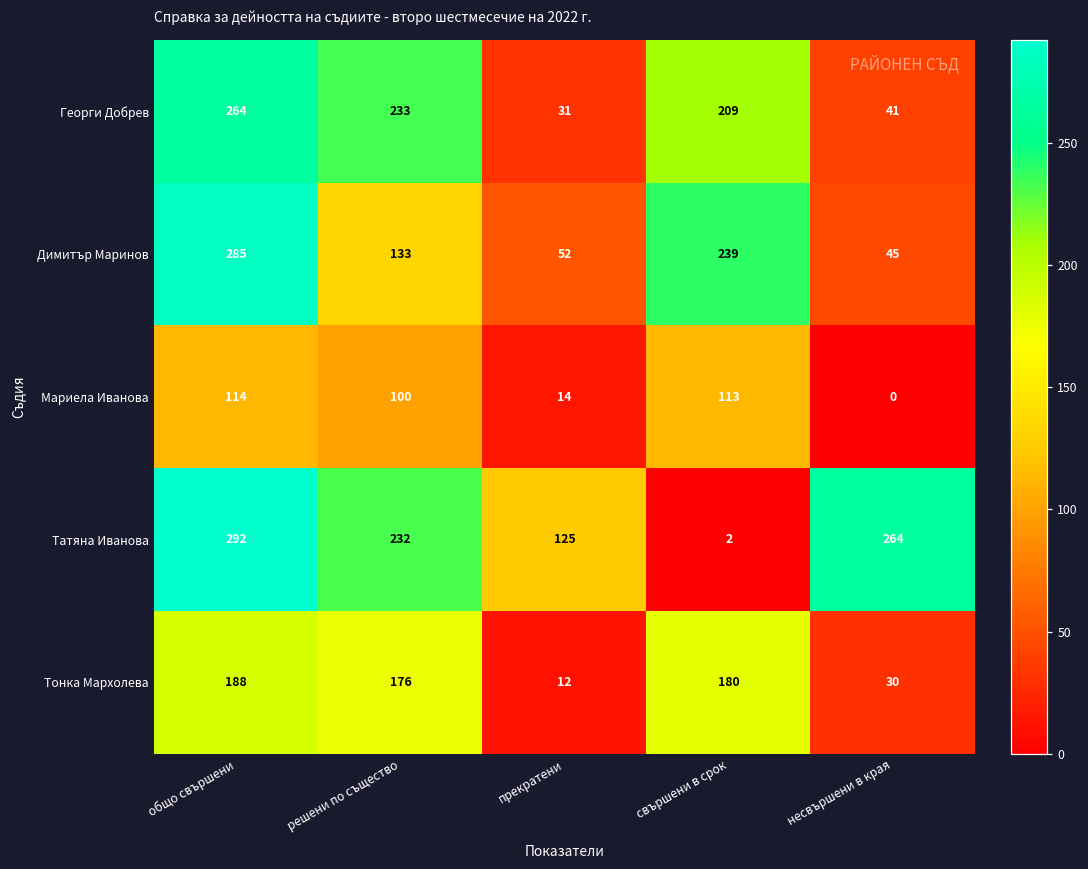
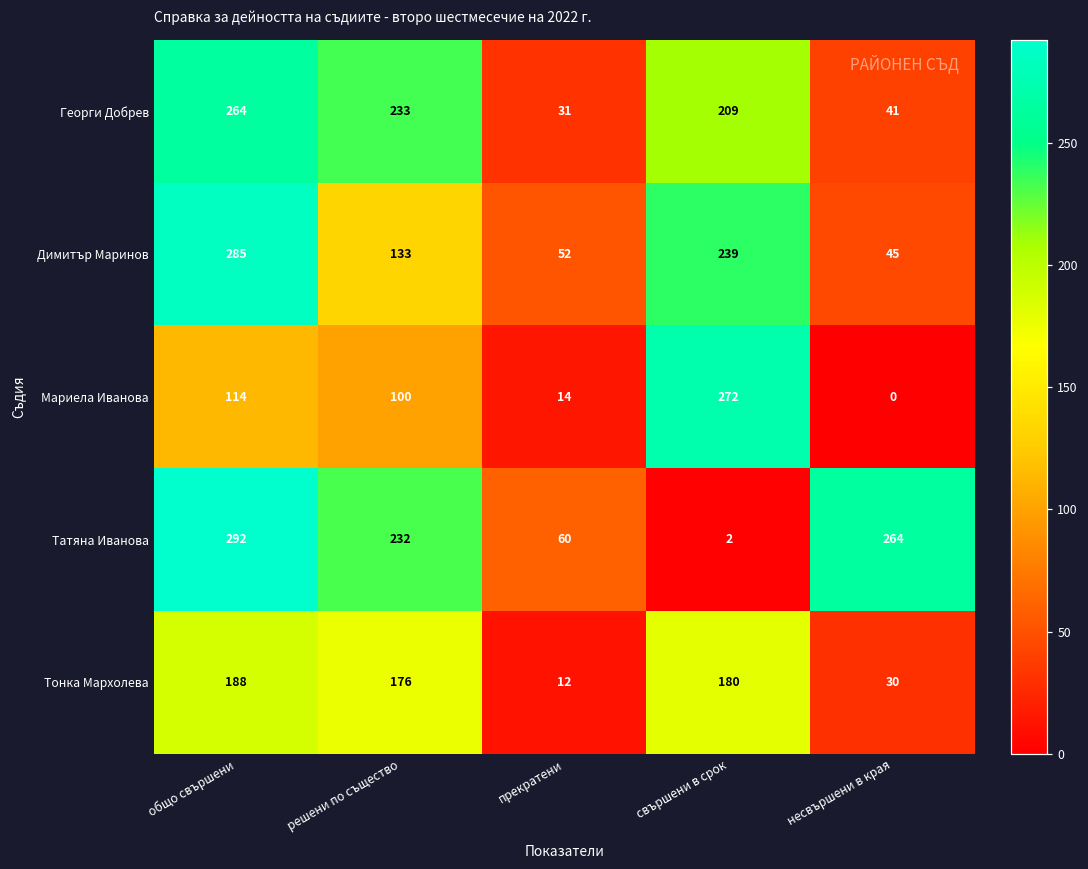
  {
    "Георги Добрев": {
      "общо свършени": 264,
      "решени по същество": 233,
      "прекратени": 31,
      "свършени в срок": 209
    },
    "Димитър Маринов": {
      "общо свършени": 285,
      "решени по същество": 133,
      "прекратени": 52,
      "свършени в срок": 239,
      "несвършени в края": 45
    },
    "Мариела Иванова": {
      "общо свършени": 114,
      "решени по същество": 100,
      "прекратени": 14,
-     "свършени в срок": 113,
+     "свършени в срок": 272,
      "несвършени в края": 0
    },
    "Татяна Иванова": {
      "общо свършени": 292,
      "решени по същество": 232,
-     "прекратени": 125,
+     "прекратени": 60,
      "свършени в срок": 2,
      "несвършени в края": 264
    },
    "Тонка Мархолева": {
      "общо свършени": 188,
      "решени по същество": 176,
      "прекратени": 12,
      "свършени в срок": 180,
      "несвършени в края": 30
    }
  }
